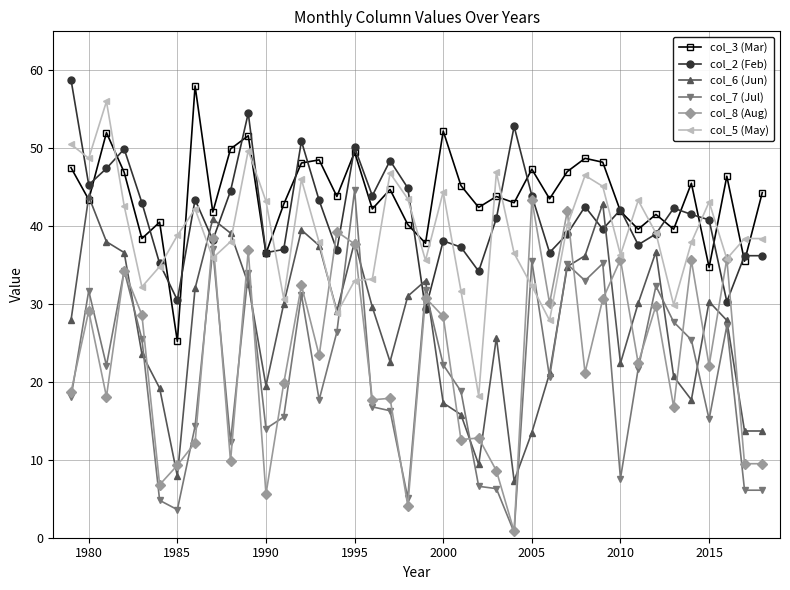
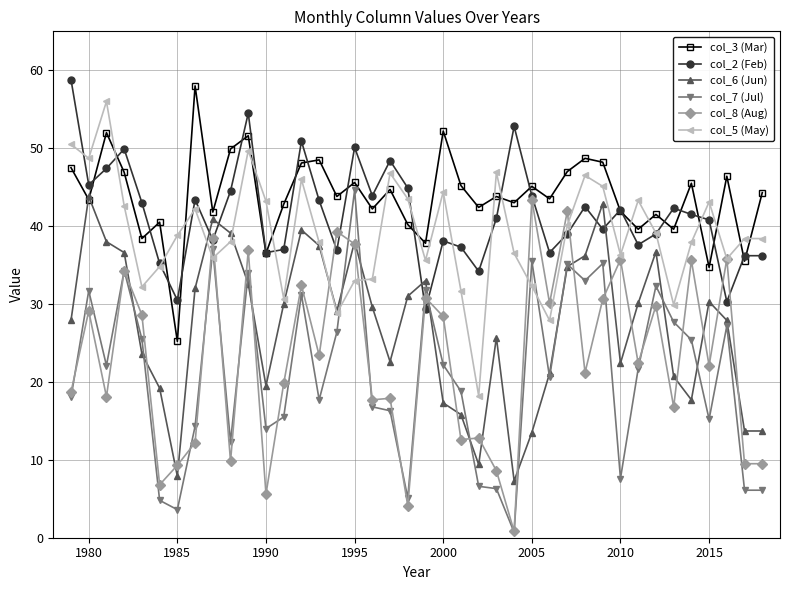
  {
    "col_3 (Mar)": {
      "1980": 43,
      "1985": 25,
-     "1995": 50,
+     "1995": 46,
      "2000": 52,
-     "2005": 47,
+     "2005": 45,
      "2015": 35
    }
  }
